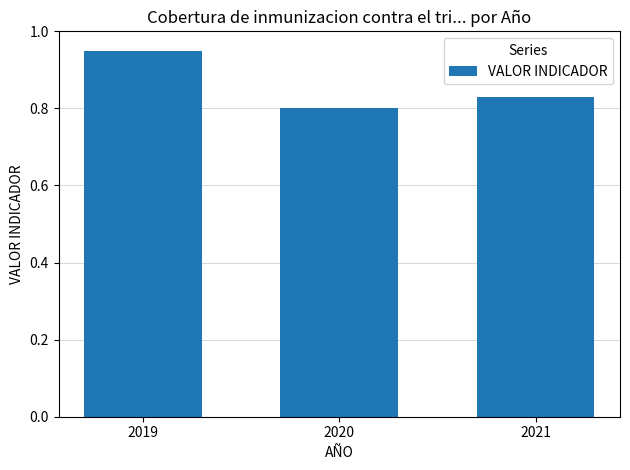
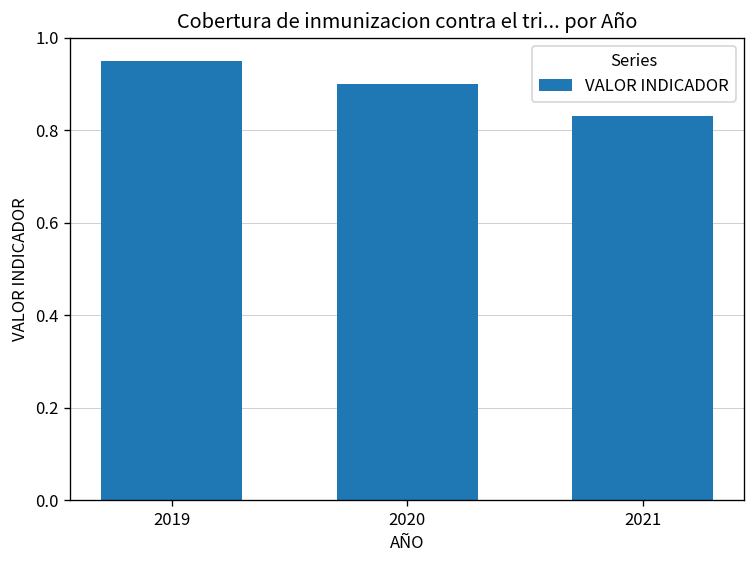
  {
    "2019": 0.95,
-   "2020": 0.8,
+   "2020": 0.9,
    "2021": 0.83
  }
